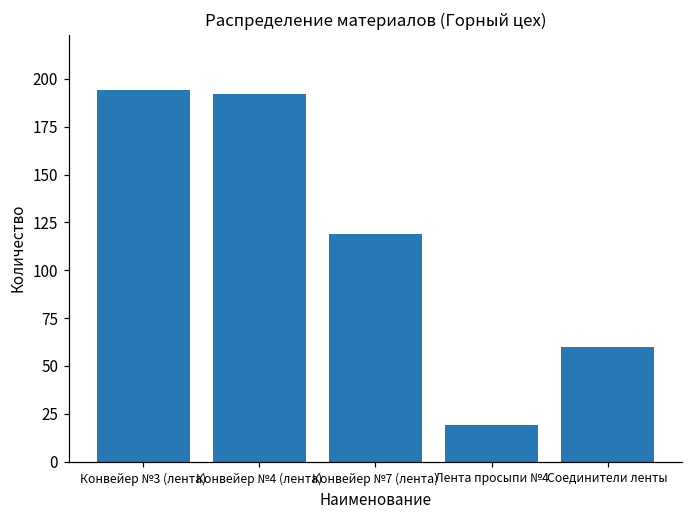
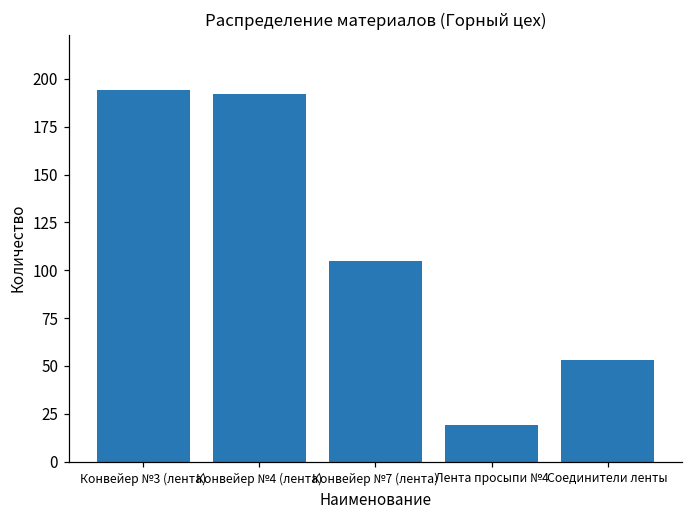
  {
    "Конвейер №3 (лента)": 194,
    "Конвейер №4 (лента)": 192,
-   "Конвейер №7 (лента)": 119,
+   "Конвейер №7 (лента)": 105,
    "Лента просыпи №4": 19,
-   "Соединители ленты": 60
+   "Соединители ленты": 53
  }
